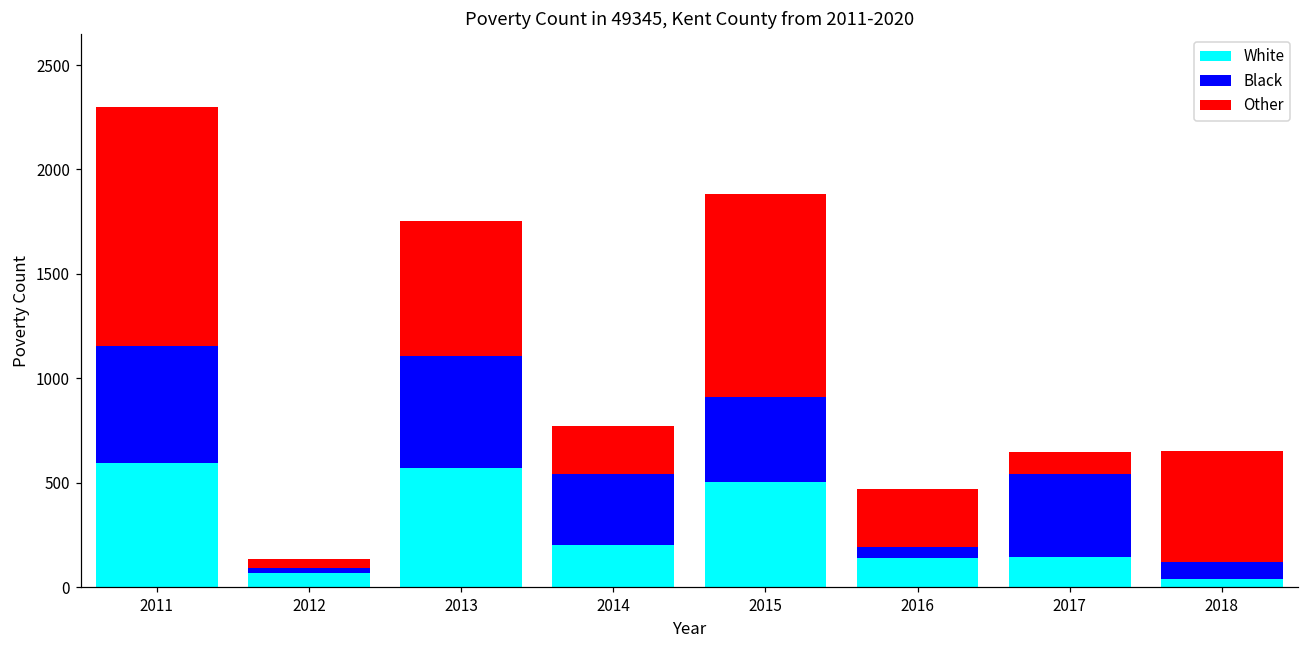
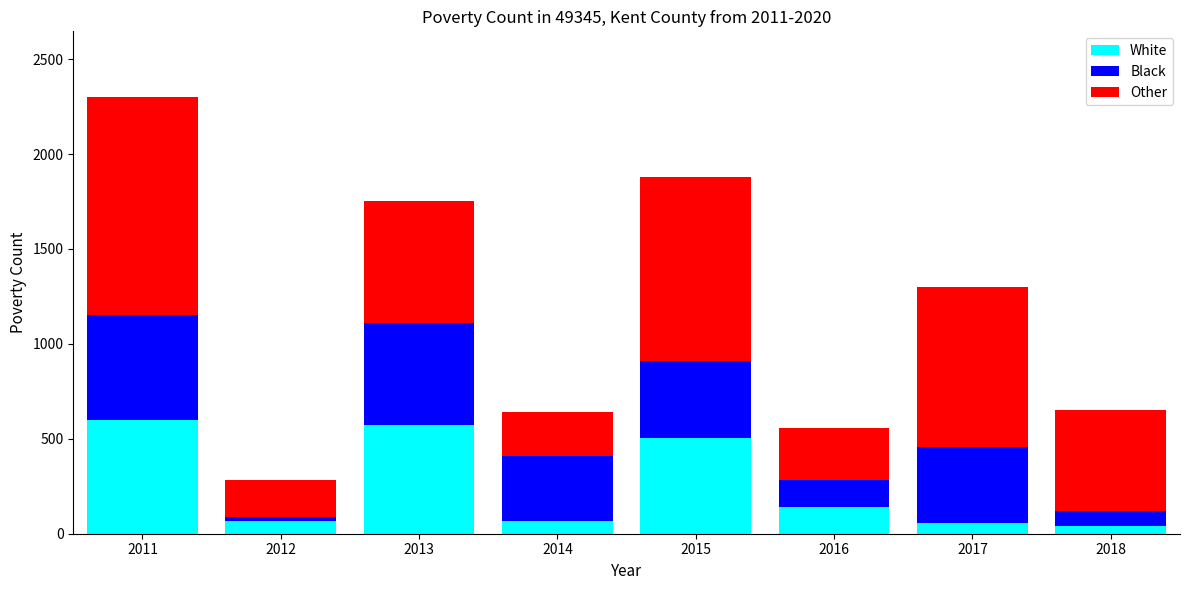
  {
    "White": {
      "2011": 600,
      "2012": 70,
      "2013": 570,
-     "2014": 200,
+     "2014": 70,
      "2015": 500,
      "2016": 140,
-     "2017": 140,
+     "2017": 60,
      "2018": 40
    },
    "Black": {
      "2011": 560,
      "2012": 20,
      "2013": 530,
      "2014": 340,
      "2015": 410,
-     "2016": 50,
+     "2016": 140,
      "2017": 400,
      "2018": 80
    },
    "Other": {
      "2011": 1150,
-     "2012": 50,
+     "2012": 190,
      "2013": 640,
      "2014": 230,
      "2015": 970,
      "2016": 280,
-     "2017": 100,
+     "2017": 840,
      "2018": 530
    }
  }
